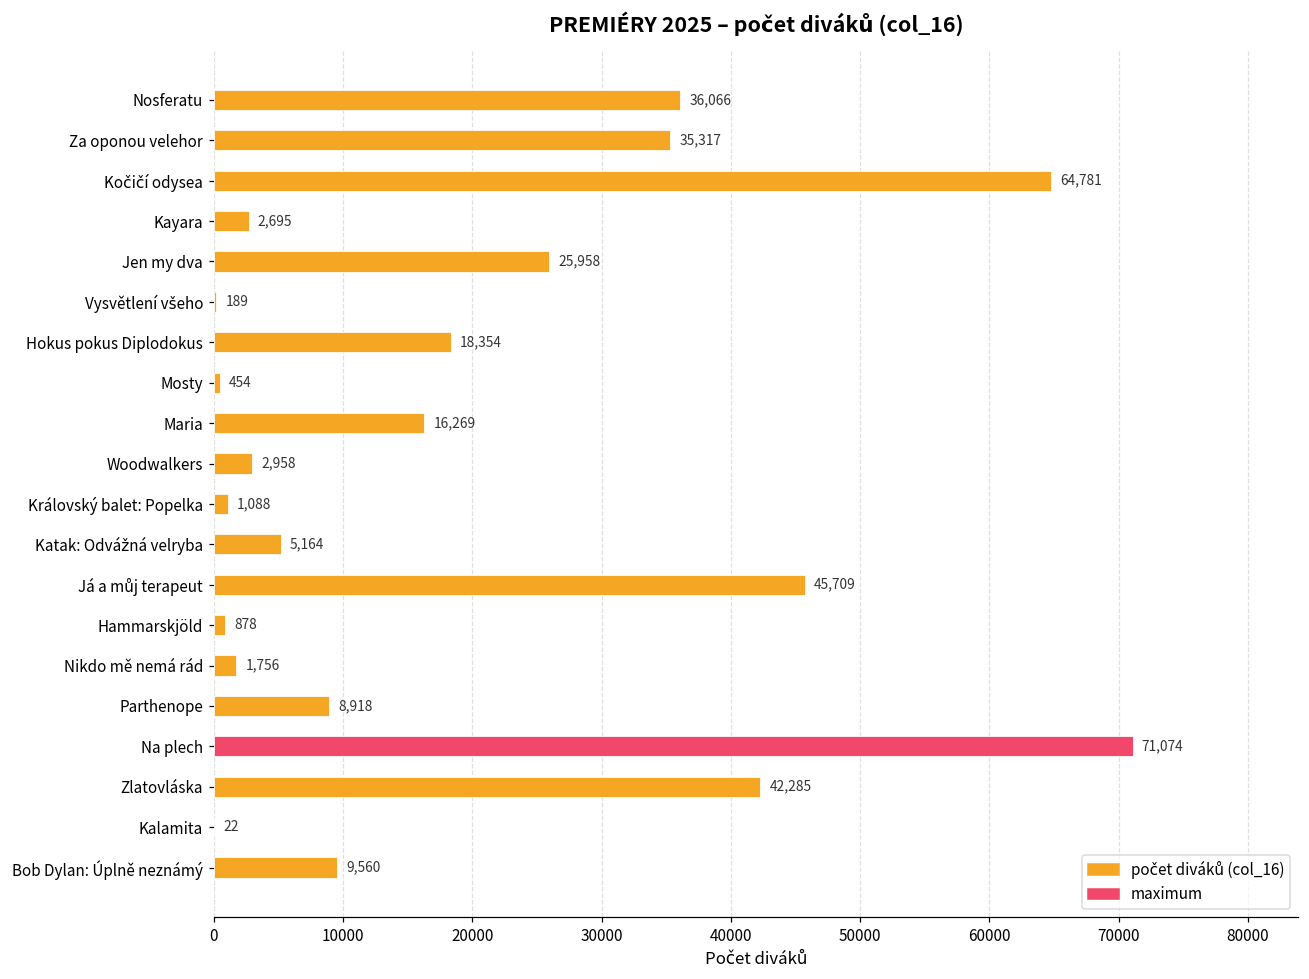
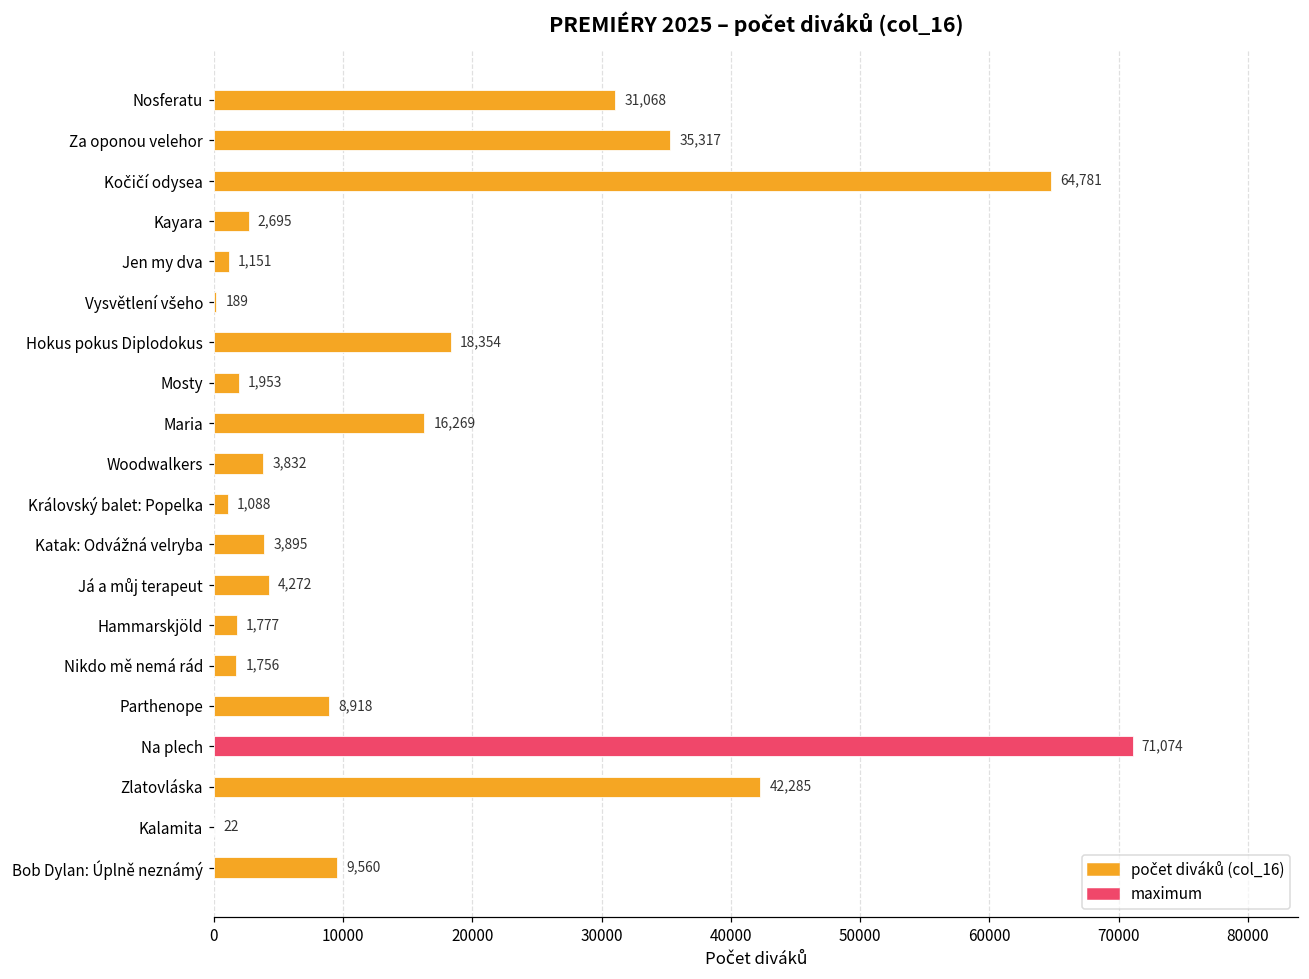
  {
-   "Nosferatu": "36,066",
+   "Nosferatu": "31,068",
    "Za oponou velehor": "35,317",
    "Kočičí odysea": "64,781",
    "Kayara": "2,695",
-   "Jen my dva": "25,958",
+   "Jen my dva": "1,151",
    "Vysvětlení všeho": "189",
    "Hokus pokus Diplodokus": "18,354",
-   "Mosty": "454",
+   "Mosty": "1,953",
    "Maria": "16,269",
-   "Woodwalkers": "2,958",
+   "Woodwalkers": "3,832",
    "Královský balet: Popelka": "1,088",
-   "Katak: Odvážná velryba": "5,164",
-   "Já a můj terapeut": "45,709",
-   "Hammarskjöld": "878",
+   "Katak: Odvážná velryba": "3,895",
+   "Já a můj terapeut": "4,272",
+   "Hammarskjöld": "1,777",
    "Nikdo mě nemá rád": "1,756",
    "Parthenope": "8,918",
    "Na plech": "71,074",
    "Zlatovláska": "42,285",
    "Kalamita": "22",
    "Bob Dylan: Úplně neznámý": "9,560"
  }
